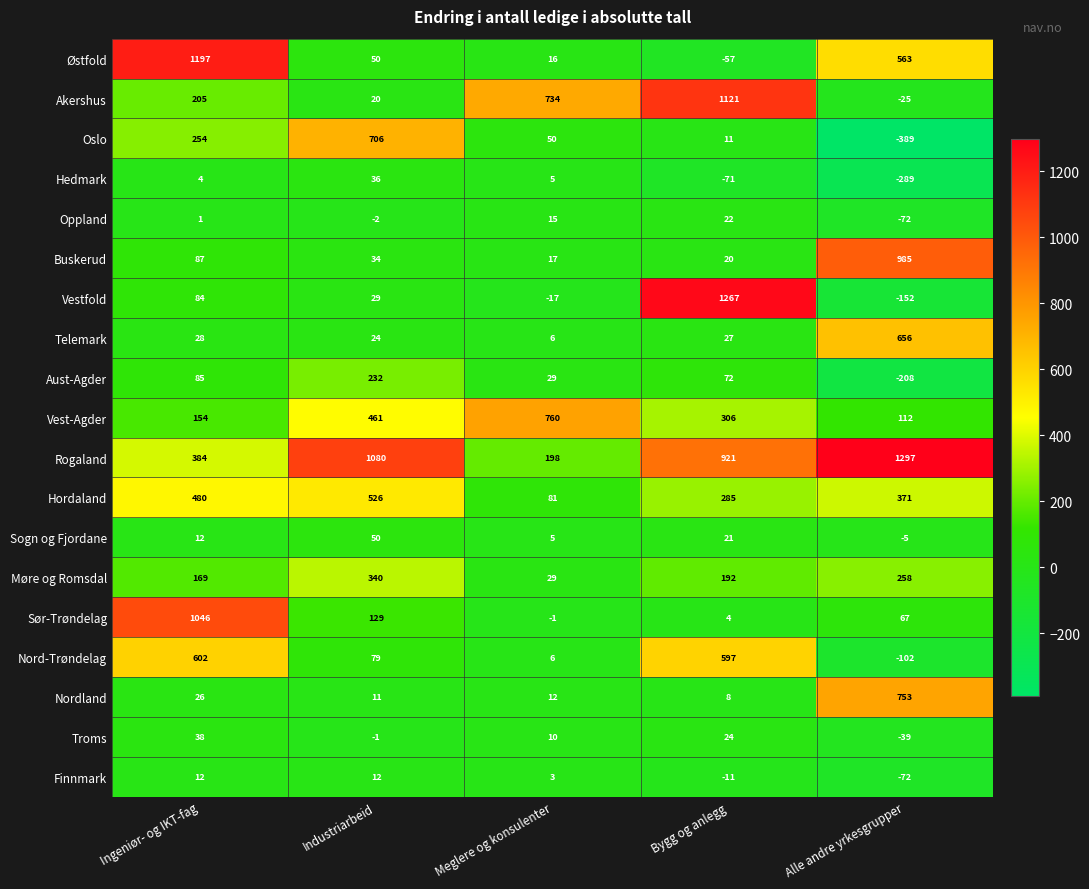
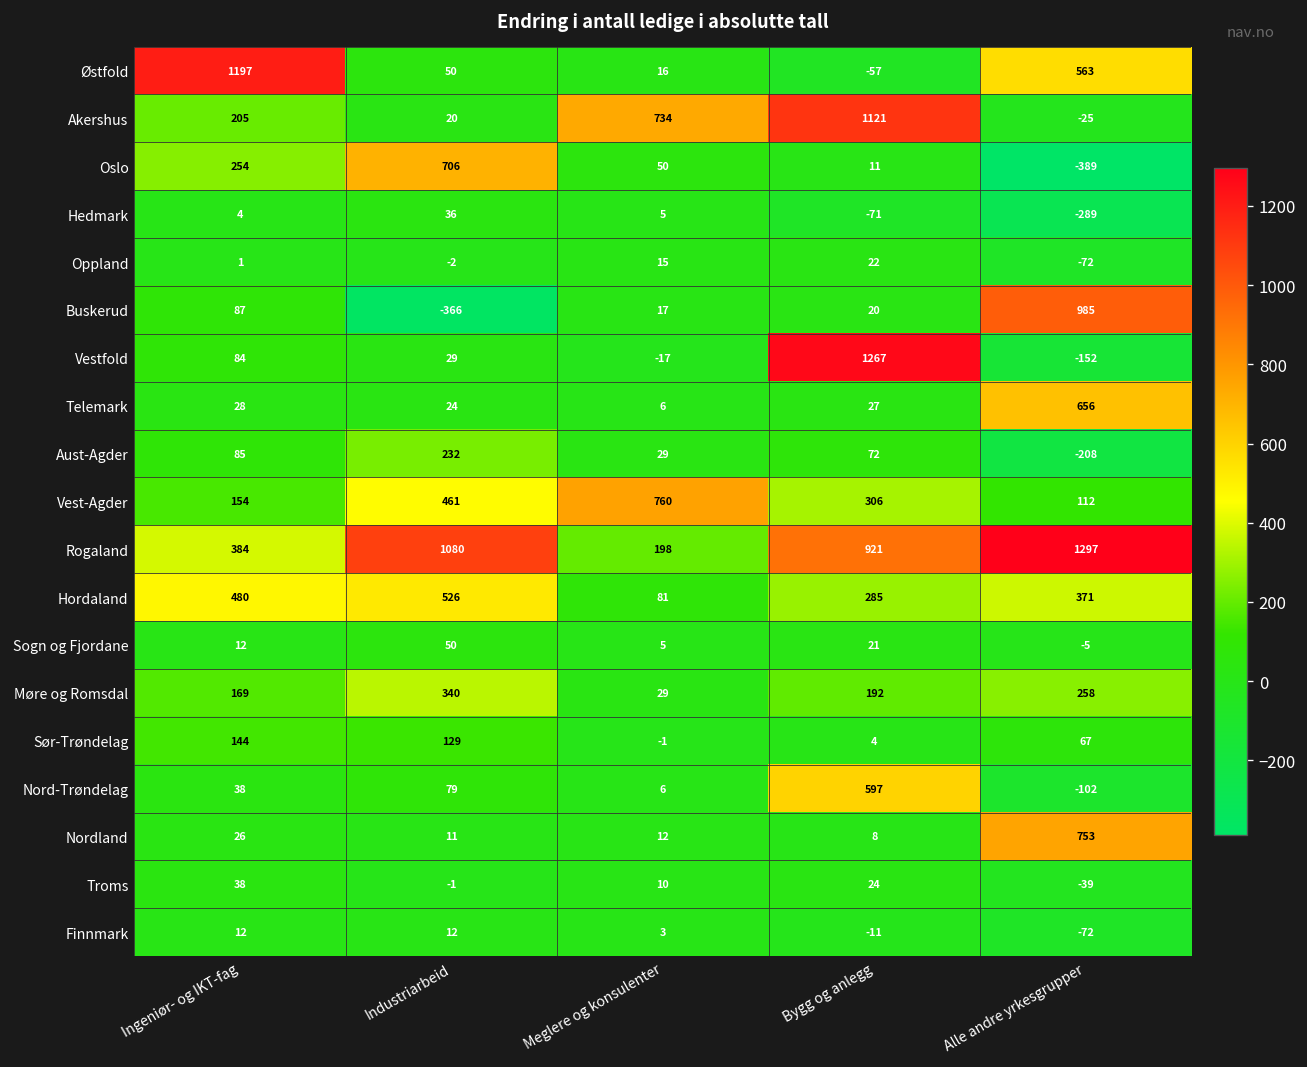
  {
    "Østfold": {
      "Ingeniør- og IKT-fag": 1197,
      "Industriarbeid": 50,
      "Meglere og konsulenter": 16,
      "Bygg og anlegg": -57,
      "Alle andre yrkesgrupper": 563
    },
    "Akershus": {
      "Ingeniør- og IKT-fag": 205,
      "Industriarbeid": 20,
      "Meglere og konsulenter": 734,
      "Bygg og anlegg": 1121,
      "Alle andre yrkesgrupper": -25
    },
    "Oslo": {
      "Ingeniør- og IKT-fag": 254,
      "Industriarbeid": 706,
      "Meglere og konsulenter": 50,
      "Bygg og anlegg": 11,
      "Alle andre yrkesgrupper": -389
    },
    "Hedmark": {
      "Ingeniør- og IKT-fag": 4,
      "Industriarbeid": 36,
      "Meglere og konsulenter": 5,
      "Bygg og anlegg": -71,
      "Alle andre yrkesgrupper": -289
    },
    "Oppland": {
      "Ingeniør- og IKT-fag": 1,
      "Industriarbeid": -2,
      "Meglere og konsulenter": 15,
      "Bygg og anlegg": 22,
      "Alle andre yrkesgrupper": -72
    },
    "Buskerud": {
      "Ingeniør- og IKT-fag": 87,
-     "Industriarbeid": 34,
+     "Industriarbeid": -366,
      "Meglere og konsulenter": 17,
      "Bygg og anlegg": 20,
      "Alle andre yrkesgrupper": 985
    },
    "Vestfold": {
      "Ingeniør- og IKT-fag": 84,
      "Industriarbeid": 29,
      "Meglere og konsulenter": -17,
      "Bygg og anlegg": 1267,
      "Alle andre yrkesgrupper": -152
    },
    "Telemark": {
      "Ingeniør- og IKT-fag": 28,
      "Industriarbeid": 24,
      "Meglere og konsulenter": 6,
      "Bygg og anlegg": 27,
      "Alle andre yrkesgrupper": 656
    },
    "Aust-Agder": {
      "Ingeniør- og IKT-fag": 85,
      "Industriarbeid": 232,
      "Meglere og konsulenter": 29,
      "Bygg og anlegg": 72,
      "Alle andre yrkesgrupper": -208
    },
    "Vest-Agder": {
      "Ingeniør- og IKT-fag": 154,
      "Industriarbeid": 461,
      "Meglere og konsulenter": 760,
      "Bygg og anlegg": 306,
      "Alle andre yrkesgrupper": 112
    },
    "Rogaland": {
      "Ingeniør- og IKT-fag": 384,
      "Industriarbeid": 1080,
      "Meglere og konsulenter": 198,
      "Bygg og anlegg": 921,
      "Alle andre yrkesgrupper": 1297
    },
    "Hordaland": {
      "Ingeniør- og IKT-fag": 480,
      "Industriarbeid": 526,
      "Meglere og konsulenter": 81,
      "Bygg og anlegg": 285,
      "Alle andre yrkesgrupper": 371
    },
    "Sogn og Fjordane": {
      "Ingeniør- og IKT-fag": 12,
      "Industriarbeid": 50,
      "Meglere og konsulenter": 5,
      "Bygg og anlegg": 21,
      "Alle andre yrkesgrupper": -5
    },
    "Møre og Romsdal": {
      "Ingeniør- og IKT-fag": 169,
      "Industriarbeid": 340,
      "Meglere og konsulenter": 29,
      "Bygg og anlegg": 192,
      "Alle andre yrkesgrupper": 258
    },
    "Sør-Trøndelag": {
-     "Ingeniør- og IKT-fag": 1046,
+     "Ingeniør- og IKT-fag": 144,
      "Industriarbeid": 129,
      "Meglere og konsulenter": -1,
      "Bygg og anlegg": 4,
      "Alle andre yrkesgrupper": 67
    },
    "Nord-Trøndelag": {
-     "Ingeniør- og IKT-fag": 602,
+     "Ingeniør- og IKT-fag": 38,
      "Industriarbeid": 79,
      "Meglere og konsulenter": 6,
      "Bygg og anlegg": 597,
      "Alle andre yrkesgrupper": -102
    },
    "Nordland": {
      "Ingeniør- og IKT-fag": 26,
      "Industriarbeid": 11,
      "Meglere og konsulenter": 12,
      "Bygg og anlegg": 8,
      "Alle andre yrkesgrupper": 753
    },
    "Troms": {
      "Ingeniør- og IKT-fag": 38,
      "Industriarbeid": -1,
      "Meglere og konsulenter": 10,
      "Bygg og anlegg": 24,
      "Alle andre yrkesgrupper": -39
    },
    "Finnmark": {
      "Ingeniør- og IKT-fag": 12,
      "Industriarbeid": 12,
      "Meglere og konsulenter": 3,
      "Bygg og anlegg": -11,
      "Alle andre yrkesgrupper": -72
    }
  }
